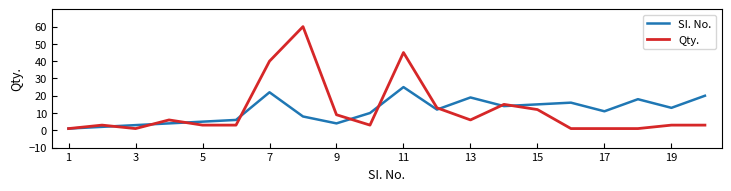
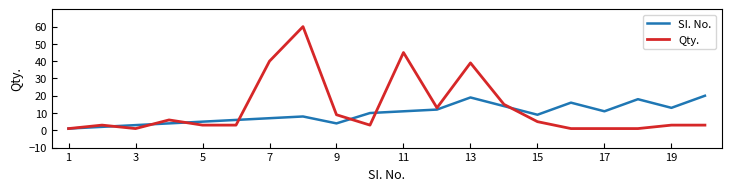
  {
    "SI. No.": {
      "3": 3,
      "5": 5,
-     "7": 22,
+     "7": 7,
      "9": 4,
-     "11": 25,
+     "11": 11,
      "13": 19,
-     "15": 15,
+     "15": 9,
      "17": 11,
      "19": 13
    },
    "Qty.": {
      "3": 1,
      "5": 3,
      "7": 40,
      "9": 9,
      "11": 45,
-     "13": 6,
-     "15": 12,
+     "13": 39,
+     "15": 5,
      "17": 1,
      "19": 3
    }
  }
